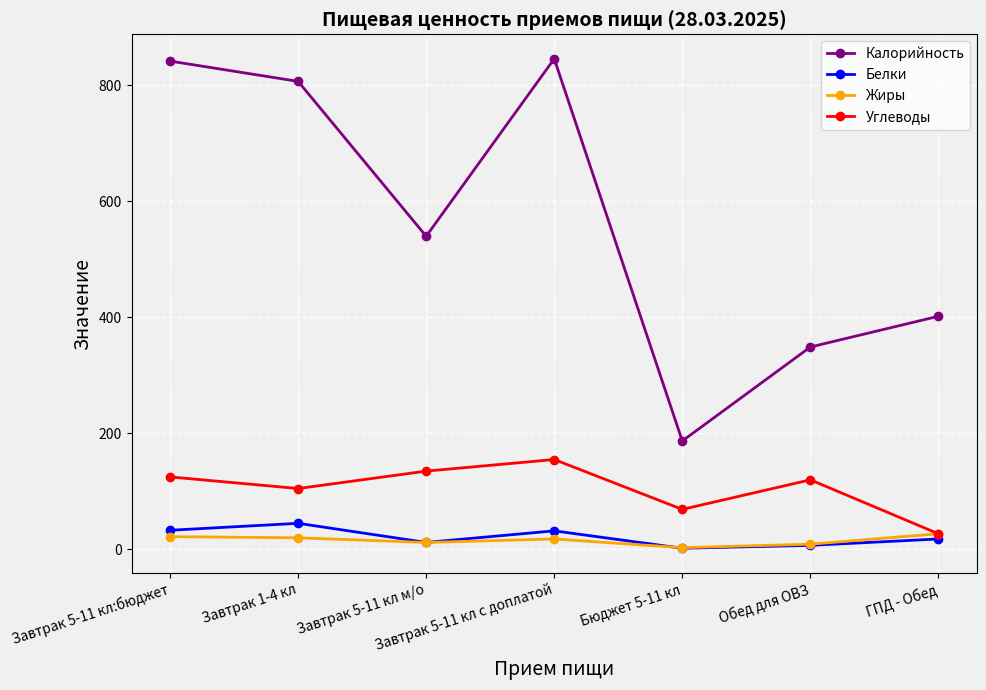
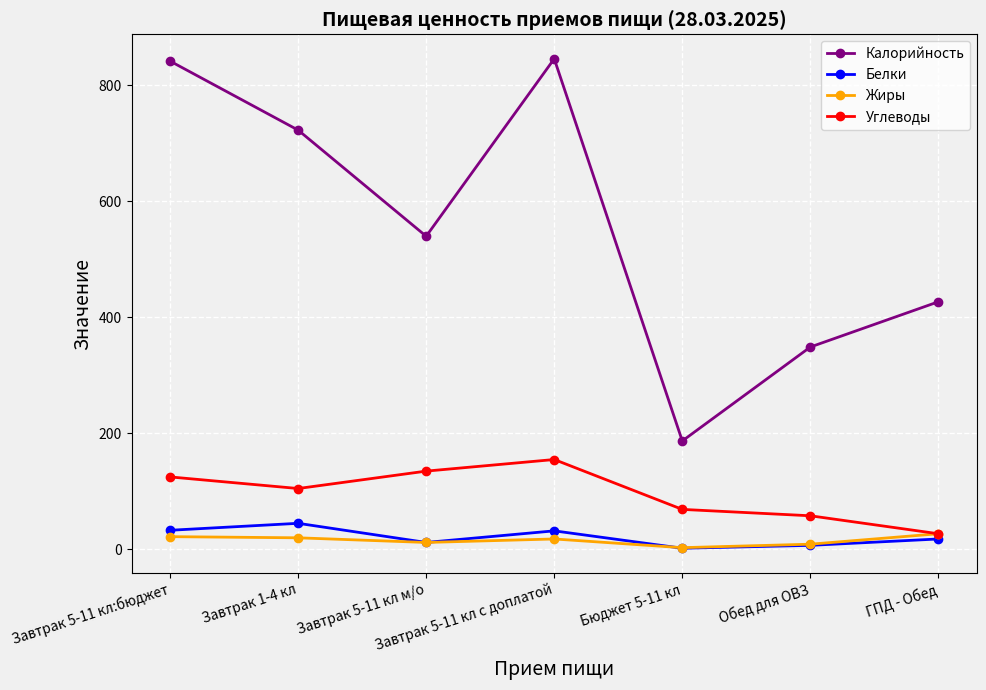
  {
    "Калорийность": {
      "Завтрак 5-11 кл:бюджет": 840,
-     "Завтрак 1-4 кл": 810,
+     "Завтрак 1-4 кл": 720,
      "Завтрак 5-11 кл м/о": 540,
      "Завтрак 5-11 кл с доплатой": 850,
      "Бюджет 5-11 кл": 190,
      "Обед для ОВЗ": 350,
-     "ГПД - Обед": 400
+     "ГПД - Обед": 430
    },
    "Белки": {
      "Завтрак 5-11 кл:бюджет": 30,
      "Завтрак 1-4 кл": 50,
      "Завтрак 5-11 кл с доплатой": 30,
      "ГПД - Обед": 20
    },
    "Жиры": {
      "Завтрак 5-11 кл:бюджет": 20,
      "Завтрак 1-4 кл": 20,
      "Завтрак 5-11 кл с доплатой": 20
    },
    "Углеводы": {
      "Завтрак 5-11 кл:бюджет": 130,
      "Завтрак 1-4 кл": 110,
      "Завтрак 5-11 кл м/о": 140,
      "Завтрак 5-11 кл с доплатой": 160,
      "Бюджет 5-11 кл": 70,
-     "Обед для ОВЗ": 120
+     "Обед для ОВЗ": 60
    }
  }
